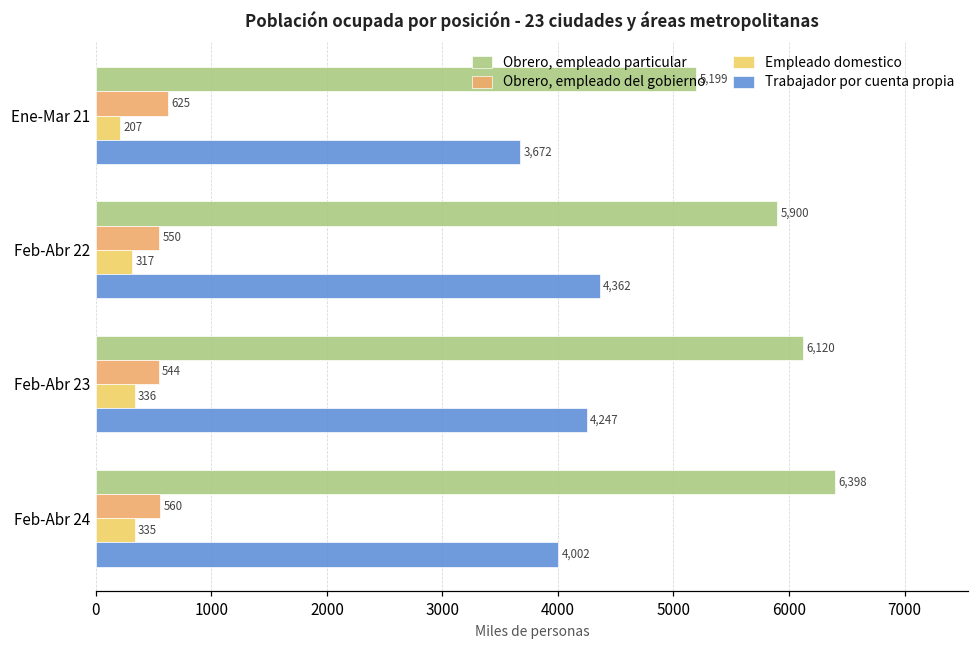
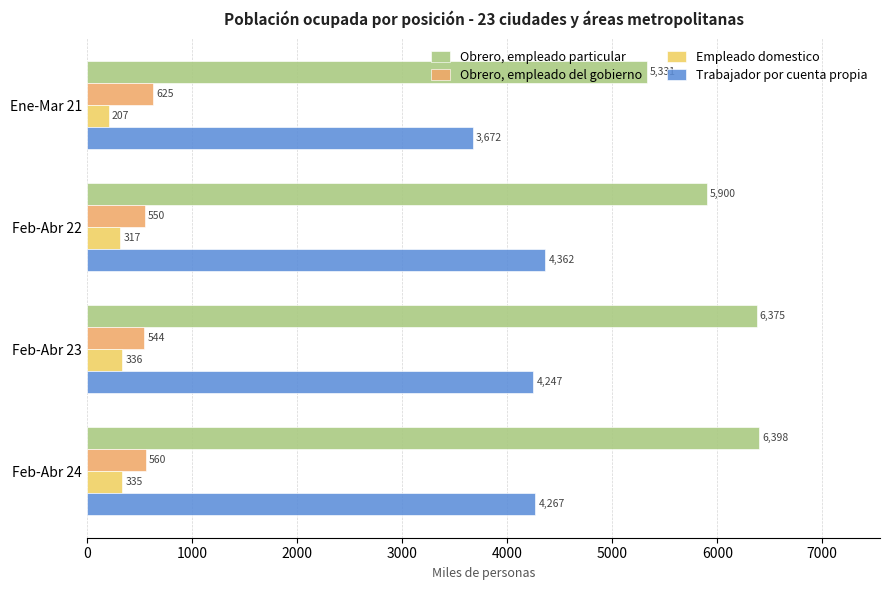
  {
    "Obrero, empleado particular": {
-     "Ene-Mar 21": "5,199",
+     "Ene-Mar 21": "5,331",
      "Feb-Abr 22": "5,900",
-     "Feb-Abr 23": "6,120",
+     "Feb-Abr 23": "6,375",
      "Feb-Abr 24": "6,398"
    },
    "Trabajador por cuenta propia": {
      "Ene-Mar 21": "3,672",
      "Feb-Abr 22": "4,362",
      "Feb-Abr 23": "4,247",
-     "Feb-Abr 24": "4,002"
+     "Feb-Abr 24": "4,267"
    }
  }
